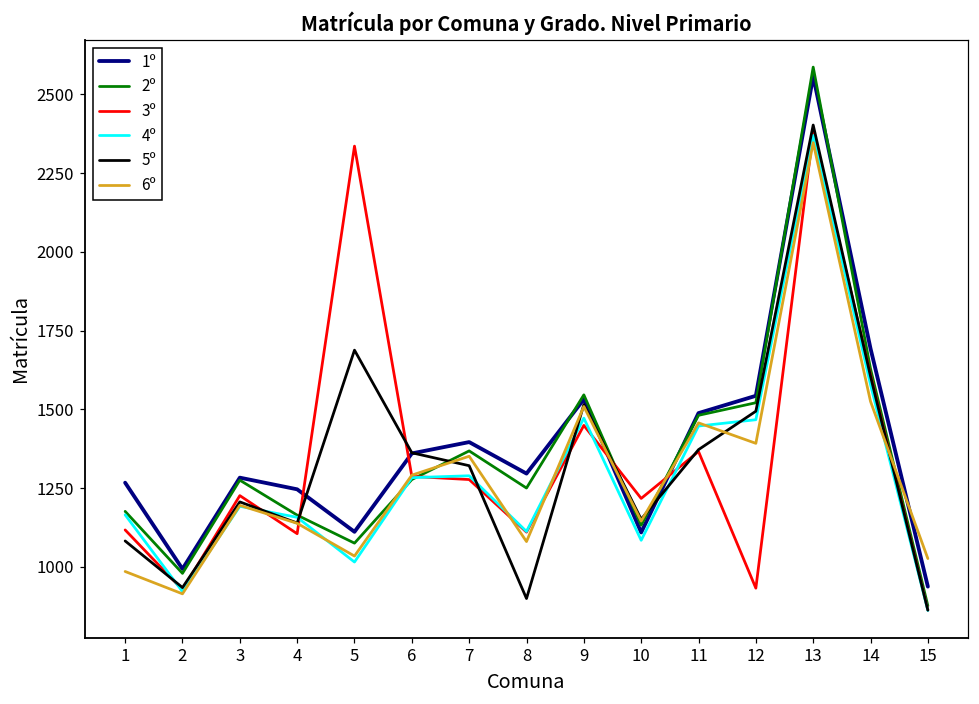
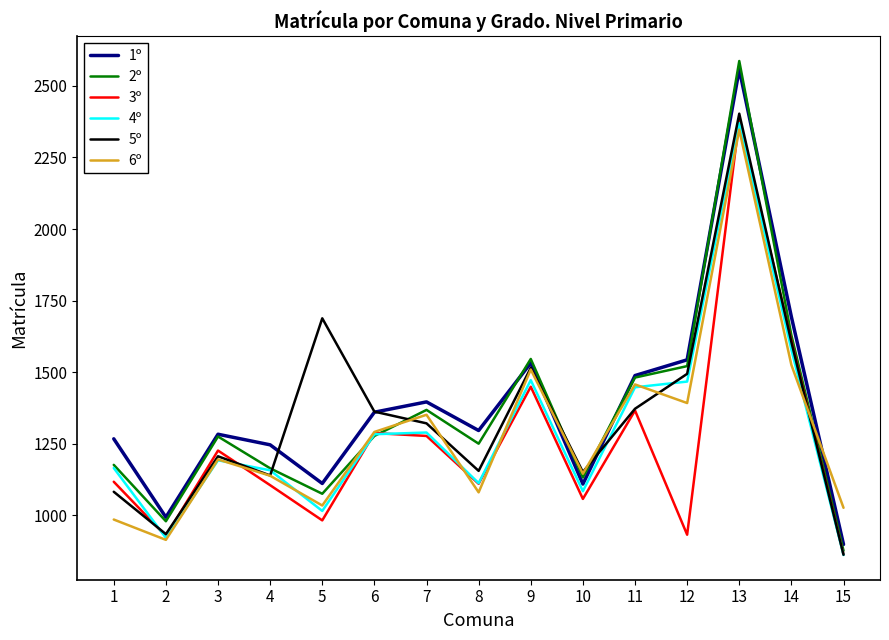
  {
    "1º": {
      "1": 1270,
      "2": 990,
      "4": 1250,
      "5": 1110,
      "7": 1400,
      "8": 1300,
      "9": 1530,
      "10": 1110,
      "12": 1540,
      "13": 2560,
      "14": 1690,
-     "15": 940
+     "15": 900
    },
    "2º": {
      "1": 1180,
      "2": 980,
      "5": 1080,
      "7": 1370,
      "8": 1250,
      "9": 1550,
      "10": 1130,
      "12": 1520,
      "13": 2590,
      "14": 1630,
      "15": 880
    },
    "3º": {
      "1": 1120,
      "3": 1230,
      "4": 1110,
-     "5": 2340,
+     "5": 980,
      "7": 1280,
      "9": 1450,
-     "10": 1220,
+     "10": 1060,
      "12": 930,
      "13": 2380
    },
    "4º": {
      "1": 1170,
      "5": 1020,
      "7": 1290,
      "9": 1470,
      "10": 1080,
      "11": 1450,
      "12": 1470,
      "13": 2370,
      "14": 1580
    },
    "5º": {
      "1": 1080,
      "3": 1210,
      "5": 1690,
      "7": 1320,
-     "8": 900,
+     "8": 1160,
      "12": 1490,
      "13": 2400
    },
    "6º": {
      "1": 990,
      "5": 1030,
      "7": 1350,
      "8": 1080,
      "11": 1460,
      "12": 1390,
      "13": 2350,
      "14": 1530,
      "15": 1030
    }
  }
